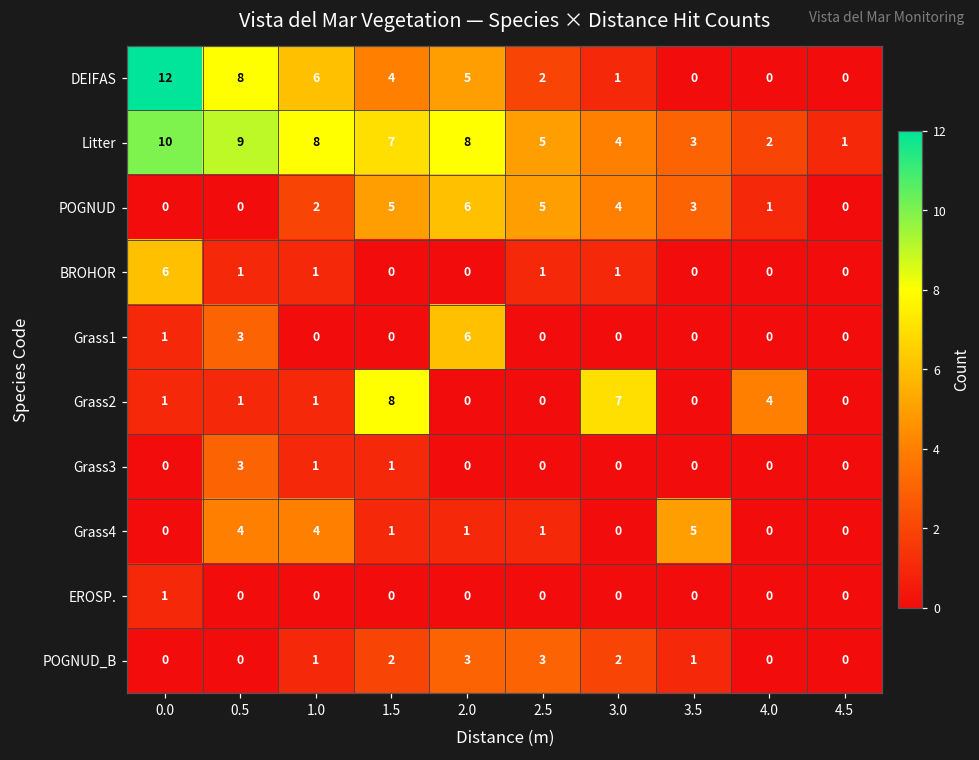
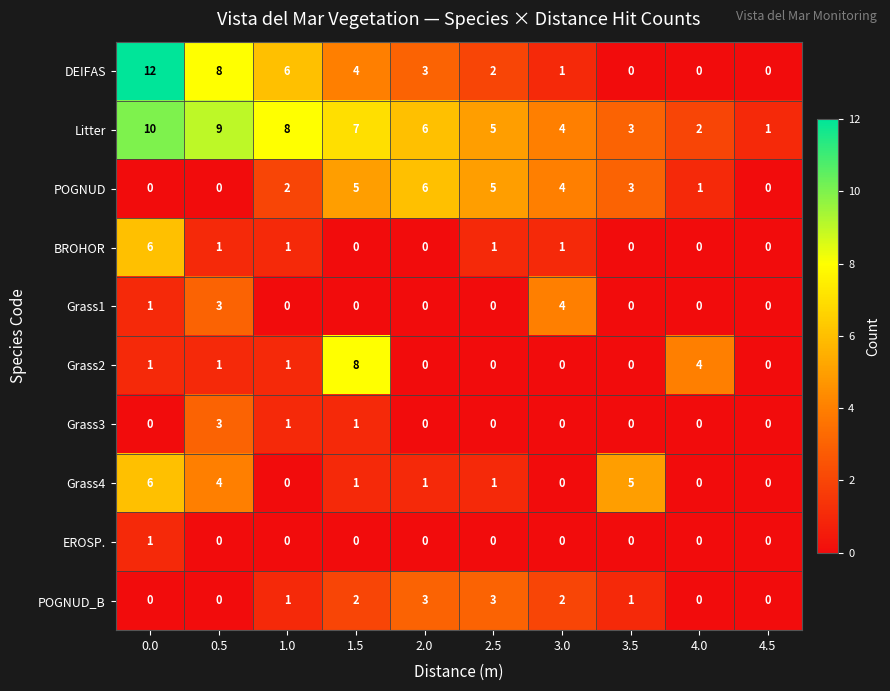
  {
    "DEIFAS": {
      "0.0": 12,
      "0.5": 8,
      "1.0": 6,
      "1.5": 4,
-     "2.0": 5,
+     "2.0": 3,
      "2.5": 2,
      "3.0": 1,
      "3.5": 0,
      "4.0": 0,
      "4.5": 0
    },
    "Litter": {
      "0.0": 10,
      "0.5": 9,
      "1.0": 8,
      "1.5": 7,
-     "2.0": 8,
+     "2.0": 6,
      "2.5": 5,
      "3.0": 4,
      "3.5": 3,
      "4.0": 2,
      "4.5": 1
    },
    "POGNUD": {
      "0.0": 0,
      "0.5": 0,
      "1.0": 2,
      "1.5": 5,
      "2.0": 6,
      "2.5": 5,
      "3.0": 4,
      "3.5": 3,
      "4.0": 1,
      "4.5": 0
    },
    "BROHOR": {
      "0.0": 6,
      "0.5": 1,
      "1.0": 1,
      "1.5": 0,
      "2.0": 0,
      "2.5": 1,
      "3.0": 1,
      "3.5": 0,
      "4.0": 0,
      "4.5": 0
    },
    "Grass1": {
      "0.0": 1,
      "0.5": 3,
      "1.0": 0,
      "1.5": 0,
-     "2.0": 6,
+     "2.0": 0,
      "2.5": 0,
-     "3.0": 0,
+     "3.0": 4,
      "3.5": 0,
      "4.0": 0,
      "4.5": 0
    },
    "Grass2": {
      "0.0": 1,
      "0.5": 1,
      "1.0": 1,
      "1.5": 8,
      "2.0": 0,
      "2.5": 0,
-     "3.0": 7,
+     "3.0": 0,
      "3.5": 0,
      "4.0": 4,
      "4.5": 0
    },
    "Grass3": {
      "0.0": 0,
      "0.5": 3,
      "1.0": 1,
      "1.5": 1,
      "2.0": 0,
      "2.5": 0,
      "3.0": 0,
      "3.5": 0,
      "4.0": 0,
      "4.5": 0
    },
    "Grass4": {
-     "0.0": 0,
+     "0.0": 6,
      "0.5": 4,
-     "1.0": 4,
+     "1.0": 0,
      "1.5": 1,
      "2.0": 1,
      "2.5": 1,
      "3.0": 0,
      "3.5": 5,
      "4.0": 0,
      "4.5": 0
    },
    "EROSP.": {
      "0.0": 1,
      "0.5": 0,
      "1.0": 0,
      "1.5": 0,
      "2.0": 0,
      "2.5": 0,
      "3.0": 0,
      "3.5": 0,
      "4.0": 0,
      "4.5": 0
    },
    "POGNUD_B": {
      "0.0": 0,
      "0.5": 0,
      "1.0": 1,
      "1.5": 2,
      "2.0": 3,
      "2.5": 3,
      "3.0": 2,
      "3.5": 1,
      "4.0": 0,
      "4.5": 0
    }
  }
